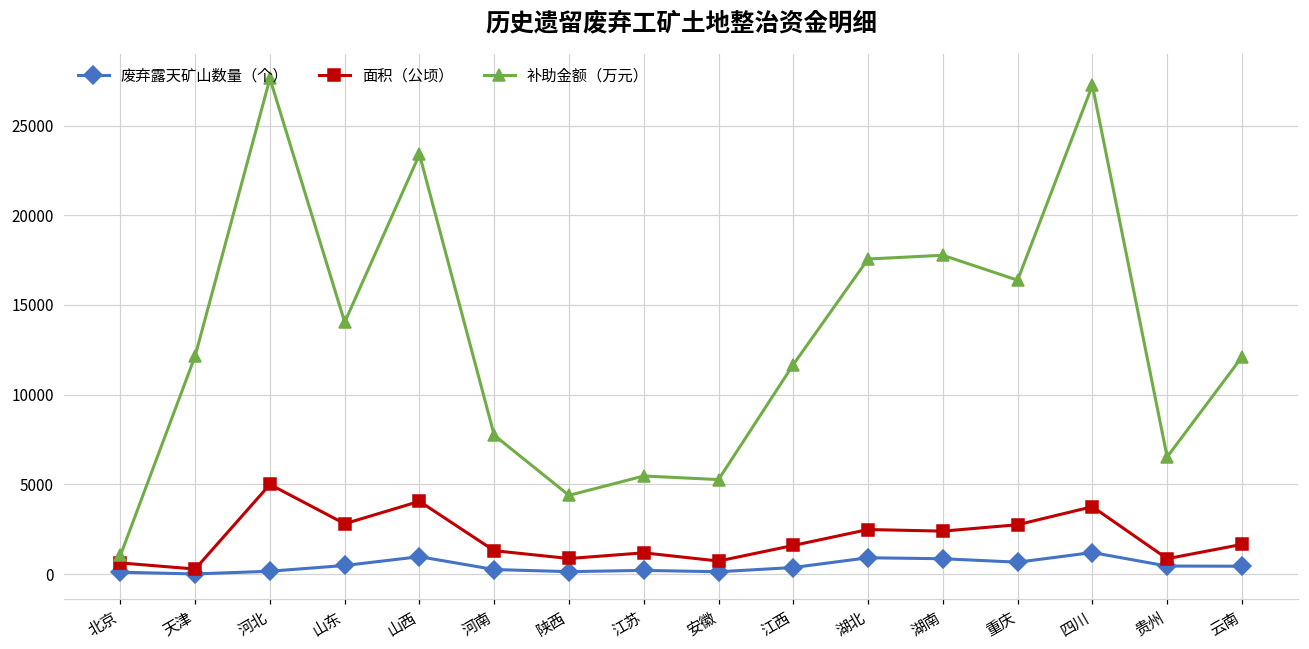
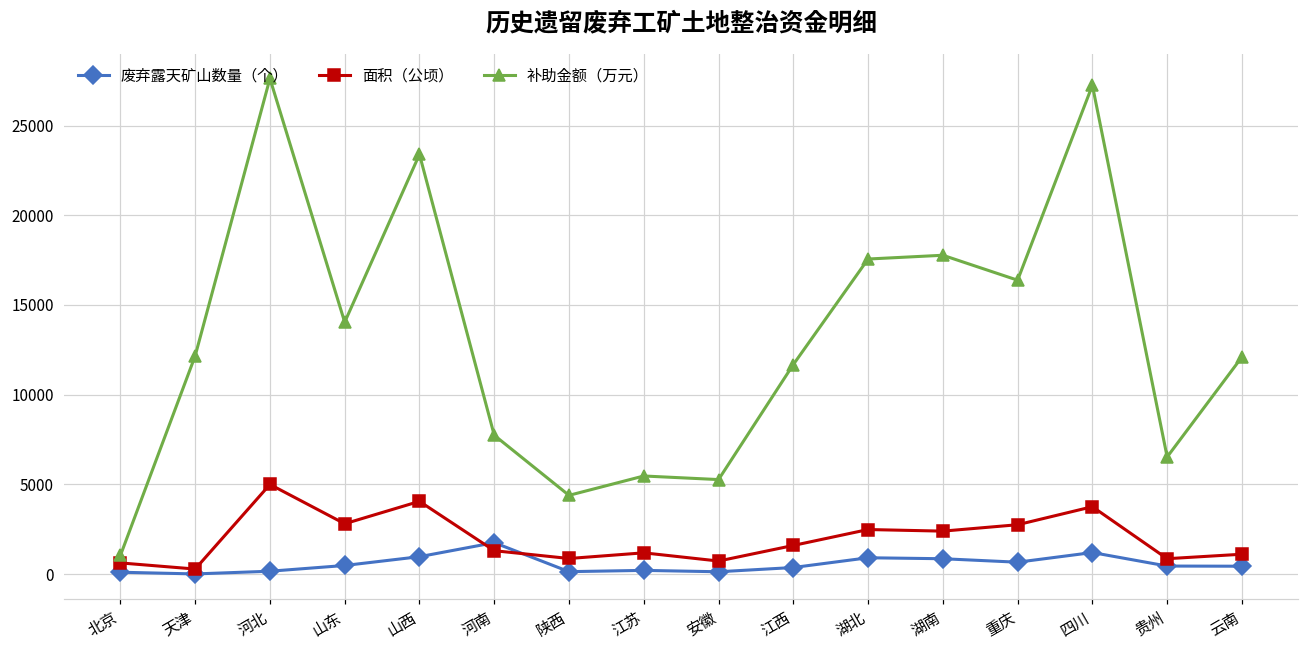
  {
    "废弃露天矿山数量（个）": {
      "北京": 100,
      "天津": 0,
      "河北": 200,
      "山东": 500,
      "山西": 1000,
-     "河南": 300,
+     "河南": 1800,
      "陕西": 100,
      "江苏": 200,
      "安徽": 100,
      "江西": 400,
      "湖北": 900,
      "湖南": 900,
      "重庆": 700,
      "四川": 1200,
      "贵州": 500,
      "云南": 400
    },
    "面积（公顷）": {
      "北京": 600,
      "天津": 300,
      "河北": 5000,
      "山东": 2800,
      "山西": 4100,
      "河南": 1300,
      "陕西": 900,
      "江苏": 1200,
      "安徽": 700,
      "江西": 1600,
      "湖北": 2500,
      "湖南": 2400,
      "重庆": 2800,
      "四川": 3800,
      "贵州": 900,
-     "云南": 1700
+     "云南": 1100
    },
    "补助金额（万元）": {
      "北京": 1000,
      "天津": 12200,
      "河北": 27600,
      "山东": 14000,
      "山西": 23400,
      "河南": 7700,
      "陕西": 4400,
      "江苏": 5500,
      "安徽": 5300,
      "江西": 11700,
      "湖北": 17600,
      "湖南": 17800,
      "重庆": 16400,
      "四川": 27200,
      "贵州": 6500,
      "云南": 12100
    }
  }
